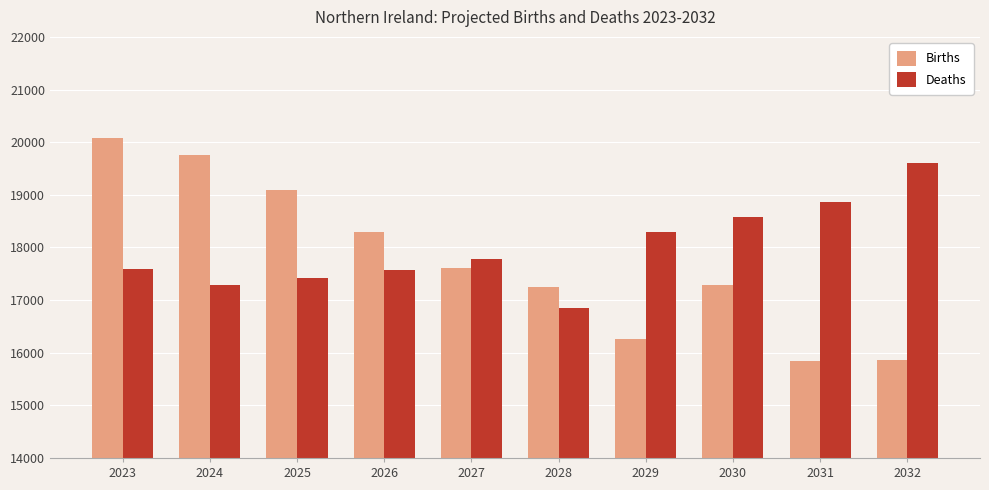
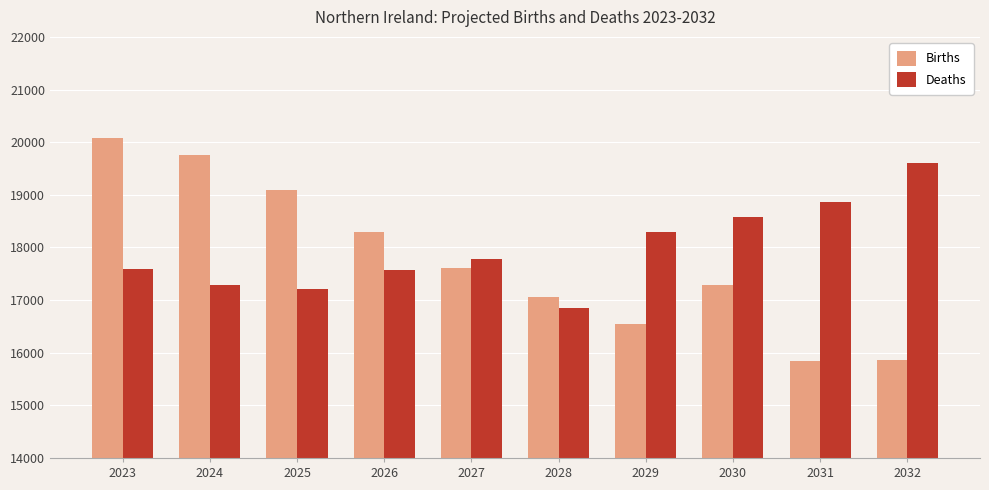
  {
    "Births": {
      "2023": 20100,
      "2024": 19700,
      "2025": 19100,
      "2026": 18300,
      "2027": 17600,
-     "2028": 17300,
-     "2029": 16300,
+     "2028": 17100,
+     "2029": 16600,
      "2030": 17300,
      "2031": 15800,
      "2032": 15900
    },
    "Deaths": {
      "2023": 17600,
      "2024": 17300,
-     "2025": 17400,
+     "2025": 17200,
      "2026": 17600,
      "2027": 17800,
      "2028": 16800,
      "2029": 18300,
      "2030": 18600,
      "2031": 18900,
      "2032": 19600
    }
  }
